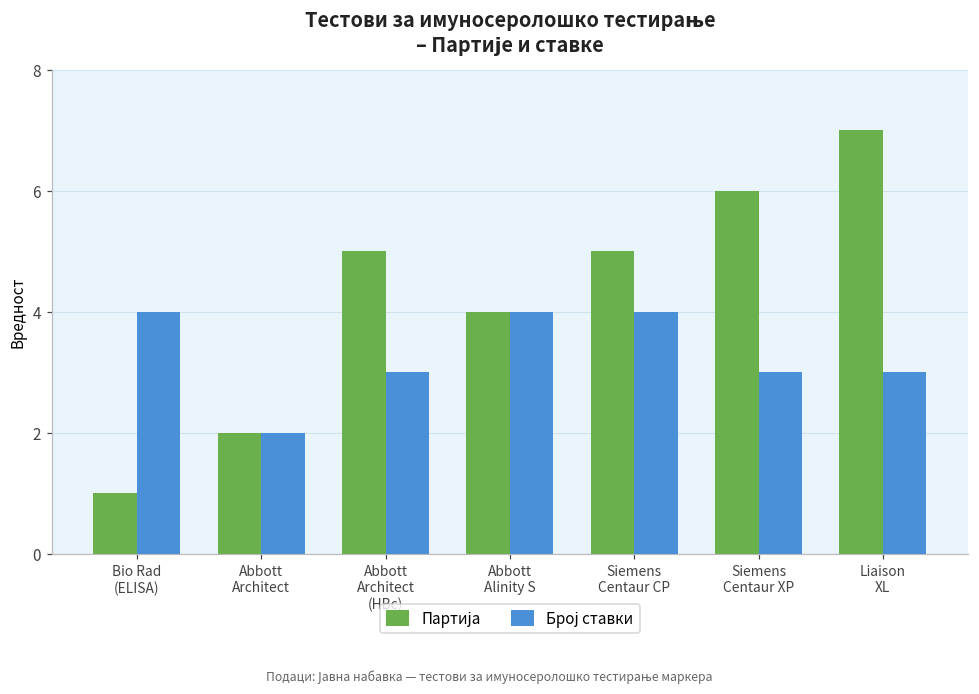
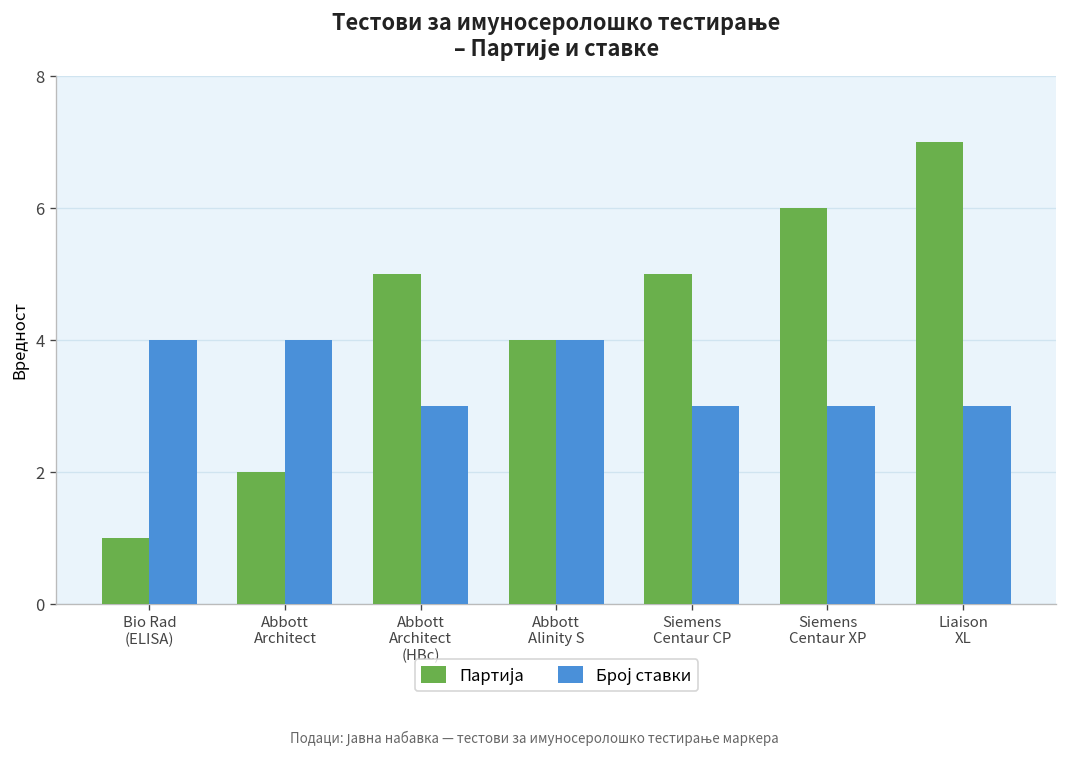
  {
    "Партија": {
      "Bio Rad (ELISA)": 1,
      "Abbott Architect": 2,
      "Abbott Architect (HBc)": 5,
      "Abbott Alinity S": 4,
      "Siemens Centaur CP": 5,
      "Siemens Centaur XP": 6,
      "Liaison XL": 7
    },
    "Број ставки": {
      "Bio Rad (ELISA)": 4,
-     "Abbott Architect": 2,
+     "Abbott Architect": 4,
      "Abbott Architect (HBc)": 3,
      "Abbott Alinity S": 4,
-     "Siemens Centaur CP": 4,
+     "Siemens Centaur CP": 3,
      "Siemens Centaur XP": 3,
      "Liaison XL": 3
    }
  }
